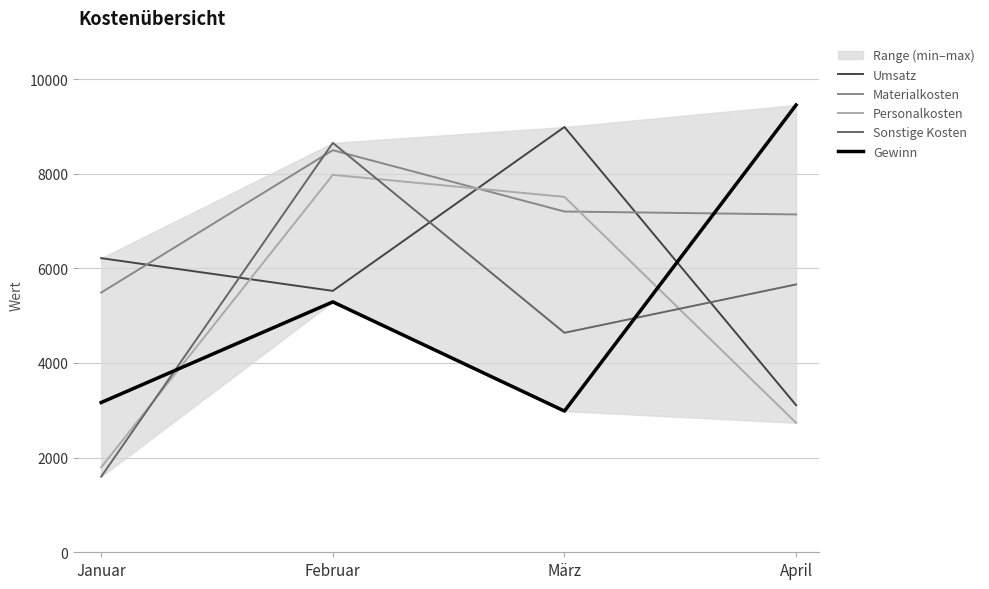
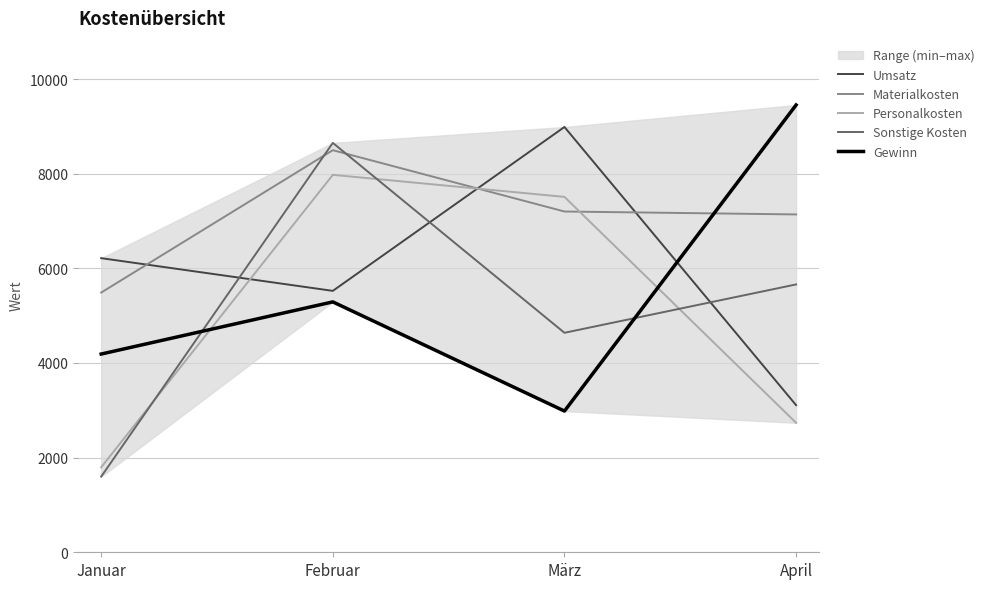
  {
    "Gewinn": {
-     "Januar": 3200,
+     "Januar": 4200,
      "Februar": 5300,
      "März": 3000
    }
  }
